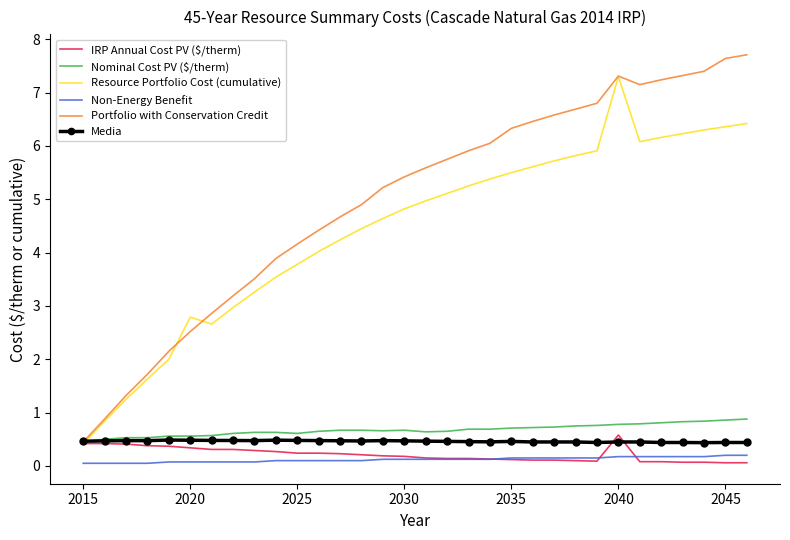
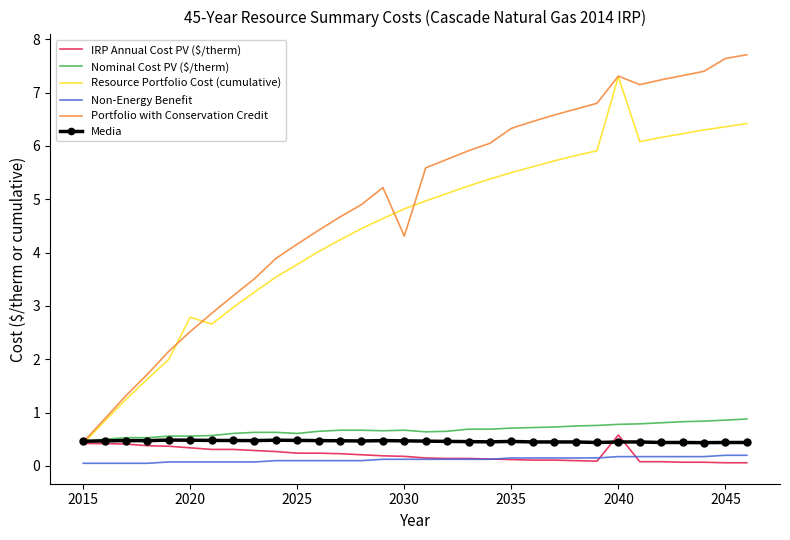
  {
    "IRP Annual Cost PV ($/therm)": {
      "2020": 0.3,
      "2025": 0.2,
      "2030": 0.2,
      "2040": 0.6,
      "2045": 0.1
    },
    "Nominal Cost PV ($/therm)": {
      "2020": 0.6,
      "2025": 0.6,
      "2030": 0.7,
      "2035": 0.7,
      "2040": 0.8,
      "2045": 0.9
    },
    "Resource Portfolio Cost (cumulative)": {
      "2020": 2.8,
      "2025": 3.8,
      "2030": 4.8,
      "2035": 5.5,
      "2045": 6.4
    },
    "Non-Energy Benefit": {
      "2015": 0.1,
      "2020": 0.1,
      "2025": 0.1,
      "2030": 0.1,
      "2040": 0.2,
      "2045": 0.2
    },
    "Portfolio with Conservation Credit": {
      "2020": 2.5,
      "2025": 4.2,
-     "2030": 5.4,
+     "2030": 4.3,
      "2035": 6.3,
      "2045": 7.6
    },
    "Media": {
      "2020": 0.5,
      "2025": 0.5,
      "2030": 0.5,
      "2035": 0.5,
      "2040": 0.5,
      "2045": 0.4
    }
  }
